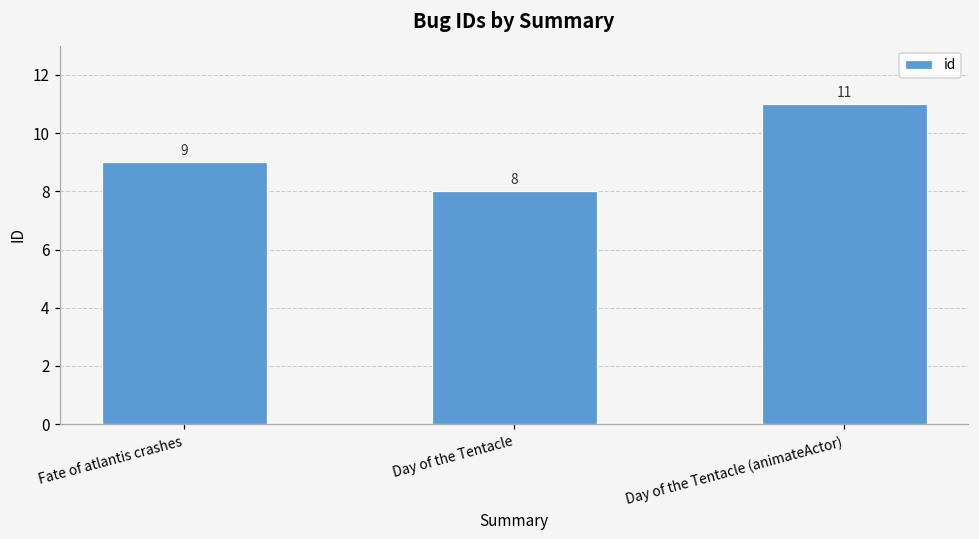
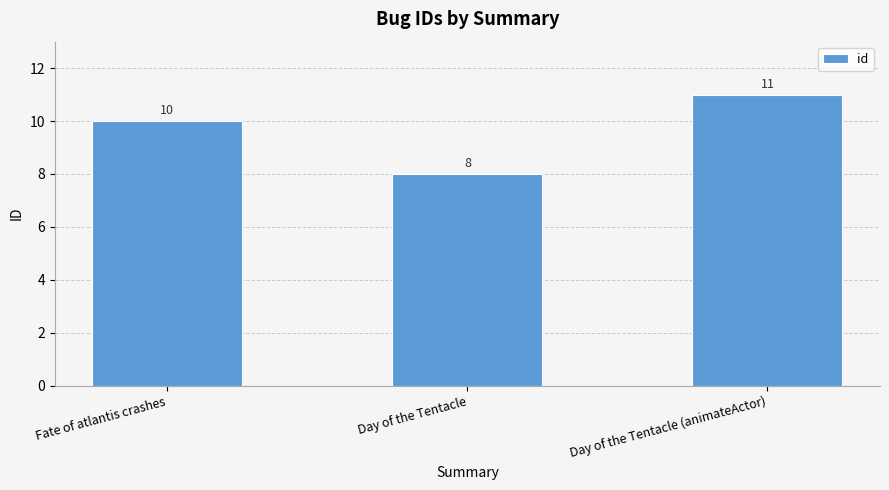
  {
-   "Fate of atlantis crashes": 9,
+   "Fate of atlantis crashes": 10,
    "Day of the Tentacle": 8,
    "Day of the Tentacle (animateActor)": 11
  }
